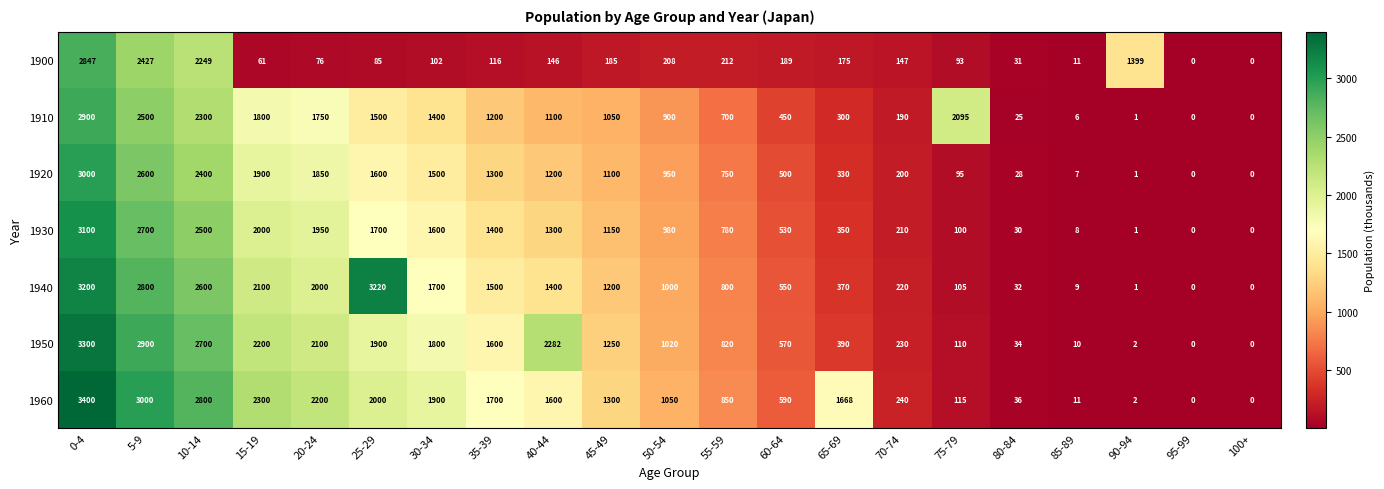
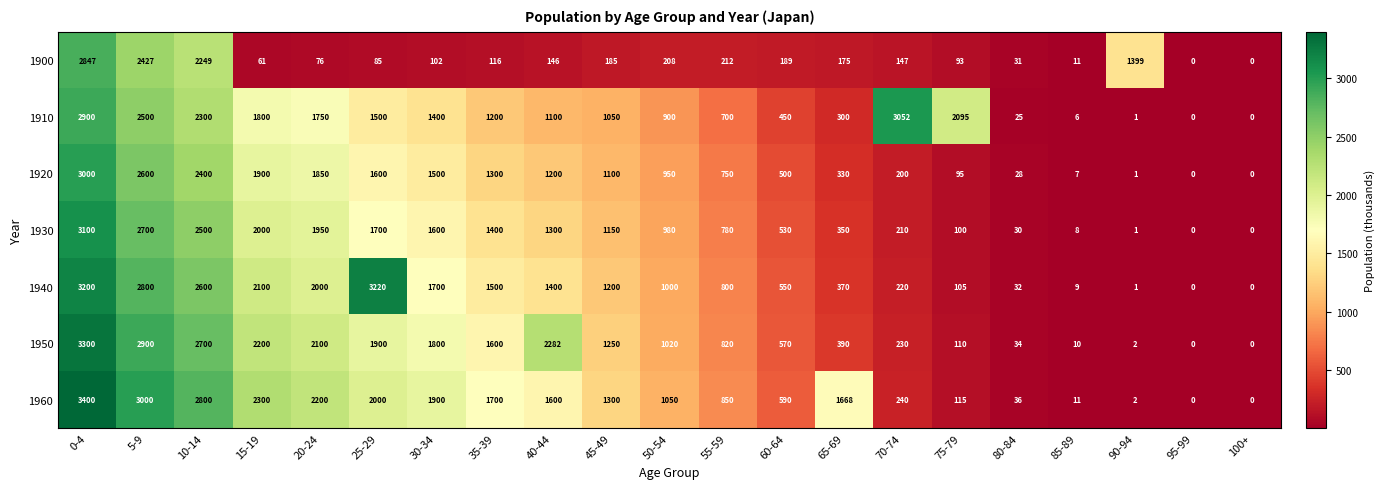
  {
    "1900": {
      "0-4": 2847,
      "5-9": 2427,
      "10-14": 2249,
      "15-19": 61,
      "20-24": 76,
      "25-29": 85,
      "30-34": 102,
      "35-39": 116,
      "40-44": 146,
      "45-49": 185,
      "50-54": 208,
      "55-59": 212,
      "60-64": 189,
      "65-69": 175,
      "70-74": 147,
      "75-79": 93,
      "80-84": 31,
      "85-89": 11,
      "90-94": 1399,
      "95-99": 0,
      "100+": 0
    },
    "1910": {
      "0-4": 2900,
      "5-9": 2500,
      "10-14": 2300,
      "15-19": 1800,
      "20-24": 1750,
      "25-29": 1500,
      "30-34": 1400,
      "35-39": 1200,
      "40-44": 1100,
      "45-49": 1050,
      "50-54": 900,
      "55-59": 700,
      "60-64": 450,
      "65-69": 300,
-     "70-74": 190,
+     "70-74": 3052,
      "75-79": 2095,
      "80-84": 25,
      "85-89": 6,
      "90-94": 1,
      "95-99": 0,
      "100+": 0
    },
    "1920": {
      "0-4": 3000,
      "5-9": 2600,
      "10-14": 2400,
      "15-19": 1900,
      "20-24": 1850,
      "25-29": 1600,
      "30-34": 1500,
      "35-39": 1300,
      "40-44": 1200,
      "45-49": 1100,
      "50-54": 950,
      "55-59": 750,
      "60-64": 500,
      "65-69": 330,
      "70-74": 200,
      "75-79": 95,
      "80-84": 28,
      "85-89": 7,
      "90-94": 1,
      "95-99": 0,
      "100+": 0
    },
    "1930": {
      "0-4": 3100,
      "5-9": 2700,
      "10-14": 2500,
      "15-19": 2000,
      "20-24": 1950,
      "25-29": 1700,
      "30-34": 1600,
      "35-39": 1400,
      "40-44": 1300,
      "45-49": 1150,
      "50-54": 980,
      "55-59": 780,
      "60-64": 530,
      "65-69": 350,
      "70-74": 210,
      "75-79": 100,
      "80-84": 30,
      "85-89": 8,
      "90-94": 1,
      "95-99": 0,
      "100+": 0
    },
    "1940": {
      "0-4": 3200,
      "5-9": 2800,
      "10-14": 2600,
      "15-19": 2100,
      "20-24": 2000,
      "25-29": 3220,
      "30-34": 1700,
      "35-39": 1500,
      "40-44": 1400,
      "45-49": 1200,
      "50-54": 1000,
      "55-59": 800,
      "60-64": 550,
      "65-69": 370,
      "70-74": 220,
      "75-79": 105,
      "80-84": 32,
      "85-89": 9,
      "90-94": 1,
      "95-99": 0,
      "100+": 0
    },
    "1950": {
      "0-4": 3300,
      "5-9": 2900,
      "10-14": 2700,
      "15-19": 2200,
      "20-24": 2100,
      "25-29": 1900,
      "30-34": 1800,
      "35-39": 1600,
      "40-44": 2282,
      "45-49": 1250,
      "50-54": 1020,
      "55-59": 820,
      "60-64": 570,
      "65-69": 390,
      "70-74": 230,
      "75-79": 110,
      "80-84": 34,
      "85-89": 10,
      "90-94": 2,
      "95-99": 0,
      "100+": 0
    },
    "1960": {
      "0-4": 3400,
      "5-9": 3000,
      "10-14": 2800,
      "15-19": 2300,
      "20-24": 2200,
      "25-29": 2000,
      "30-34": 1900,
      "35-39": 1700,
      "40-44": 1600,
      "45-49": 1300,
      "50-54": 1050,
      "55-59": 850,
      "60-64": 590,
      "65-69": 1668,
      "70-74": 240,
      "75-79": 115,
      "80-84": 36,
      "85-89": 11,
      "90-94": 2,
      "95-99": 0,
      "100+": 0
    }
  }
